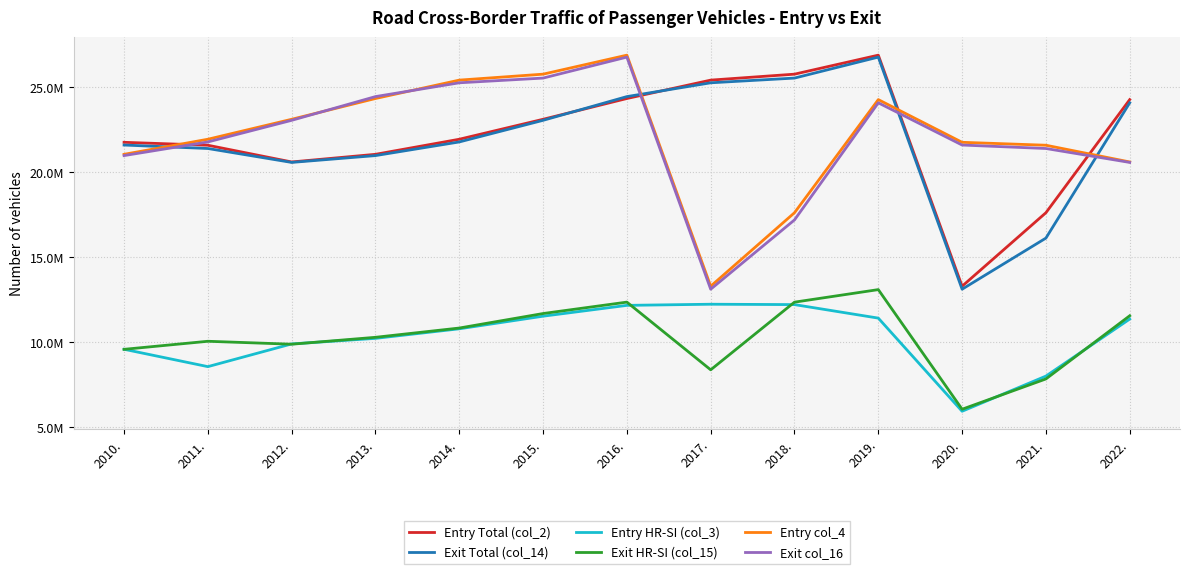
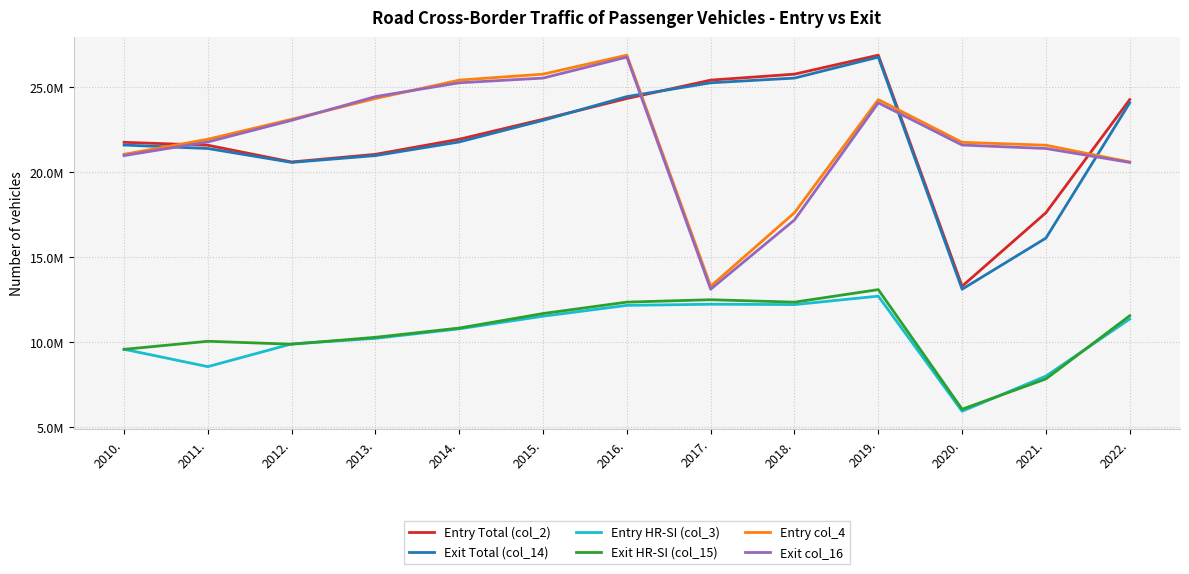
  {
    "Entry Total (col_2)": {
      "2010.": 21800000,
      "2011.": 21600000,
      "2014.": 21900000,
      "2017.": 25400000,
      "2018.": 25800000,
      "2020.": 13300000,
      "2021.": 17600000,
      "2022.": 24300000
    },
    "Exit Total (col_14)": {
      "2010.": 21600000,
      "2011.": 21400000,
      "2014.": 21800000,
      "2017.": 25300000,
      "2018.": 25500000,
      "2020.": 13100000,
      "2021.": 16100000,
      "2022.": 24100000
    },
    "Entry HR-SI (col_3)": {
      "2011.": 8600000,
      "2015.": 11500000,
      "2016.": 12200000,
      "2017.": 12200000,
-     "2019.": 11400000,
+     "2019.": 12700000,
      "2021.": 8000000,
      "2022.": 11400000
    },
    "Exit HR-SI (col_15)": {
      "2011.": 10100000,
      "2015.": 11700000,
      "2016.": 12400000,
-     "2017.": 8400000,
+     "2017.": 12500000,
      "2019.": 13100000,
      "2021.": 7900000,
      "2022.": 11600000
    },
    "Entry col_4": {
      "2011.": 21900000,
      "2014.": 25400000,
      "2015.": 25800000,
      "2017.": 13300000,
      "2018.": 17600000,
      "2019.": 24300000,
      "2020.": 21800000,
      "2021.": 21600000
    },
    "Exit col_16": {
      "2011.": 21800000,
      "2014.": 25300000,
      "2015.": 25500000,
      "2017.": 13100000,
      "2018.": 17200000,
      "2019.": 24100000,
      "2020.": 21600000,
      "2021.": 21400000
    }
  }
